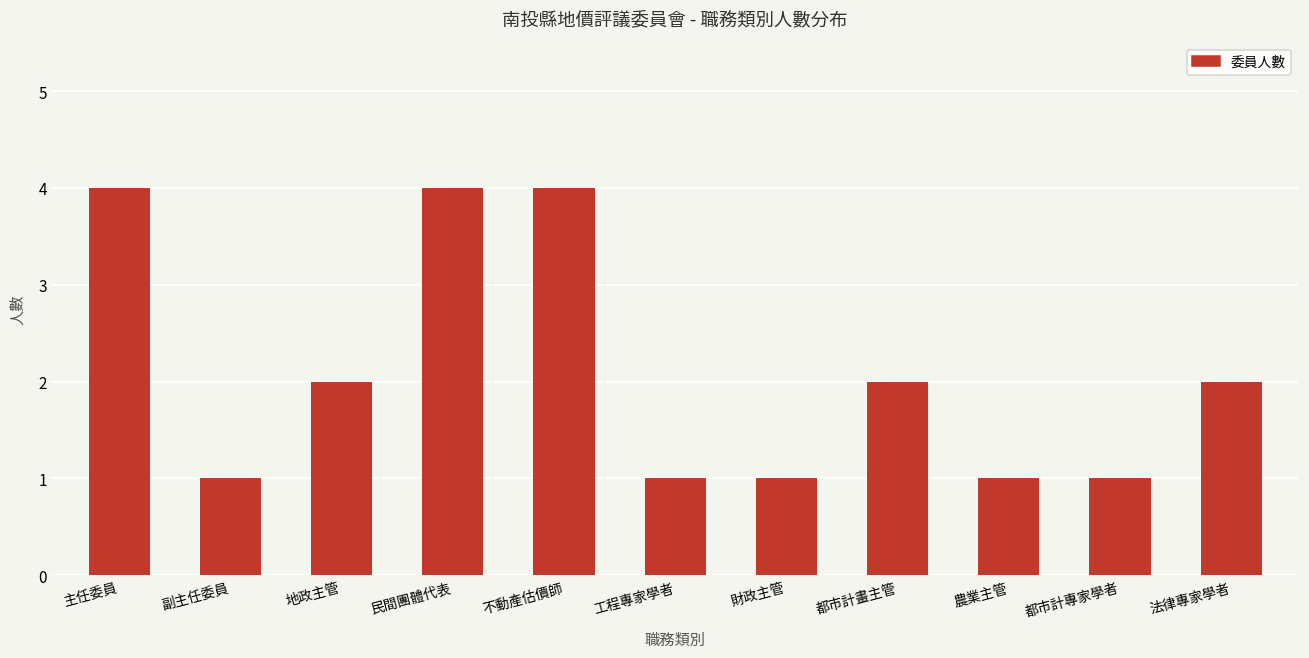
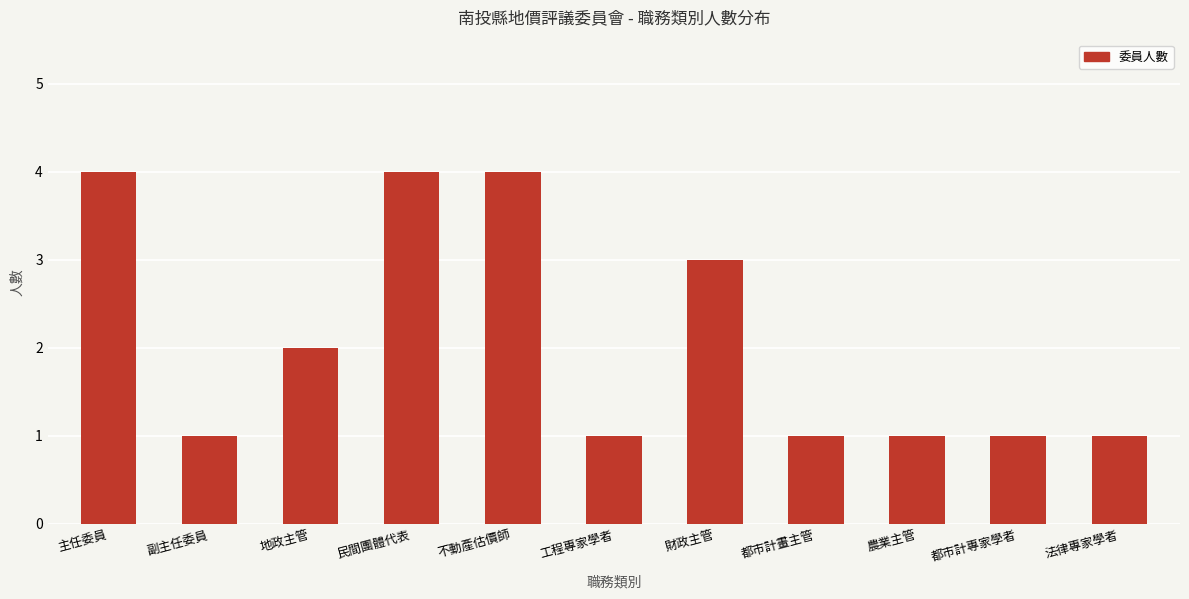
  {
    "主任委員": 4,
    "副主任委員": 1,
    "地政主管": 2,
    "民間團體代表": 4,
    "不動產估價師": 4,
    "工程專家學者": 1,
-   "財政主管": 1,
-   "都市計畫主管": 2,
+   "財政主管": 3,
+   "都市計畫主管": 1,
    "農業主管": 1,
    "都市計專家學者": 1,
-   "法律專家學者": 2
+   "法律專家學者": 1
  }
